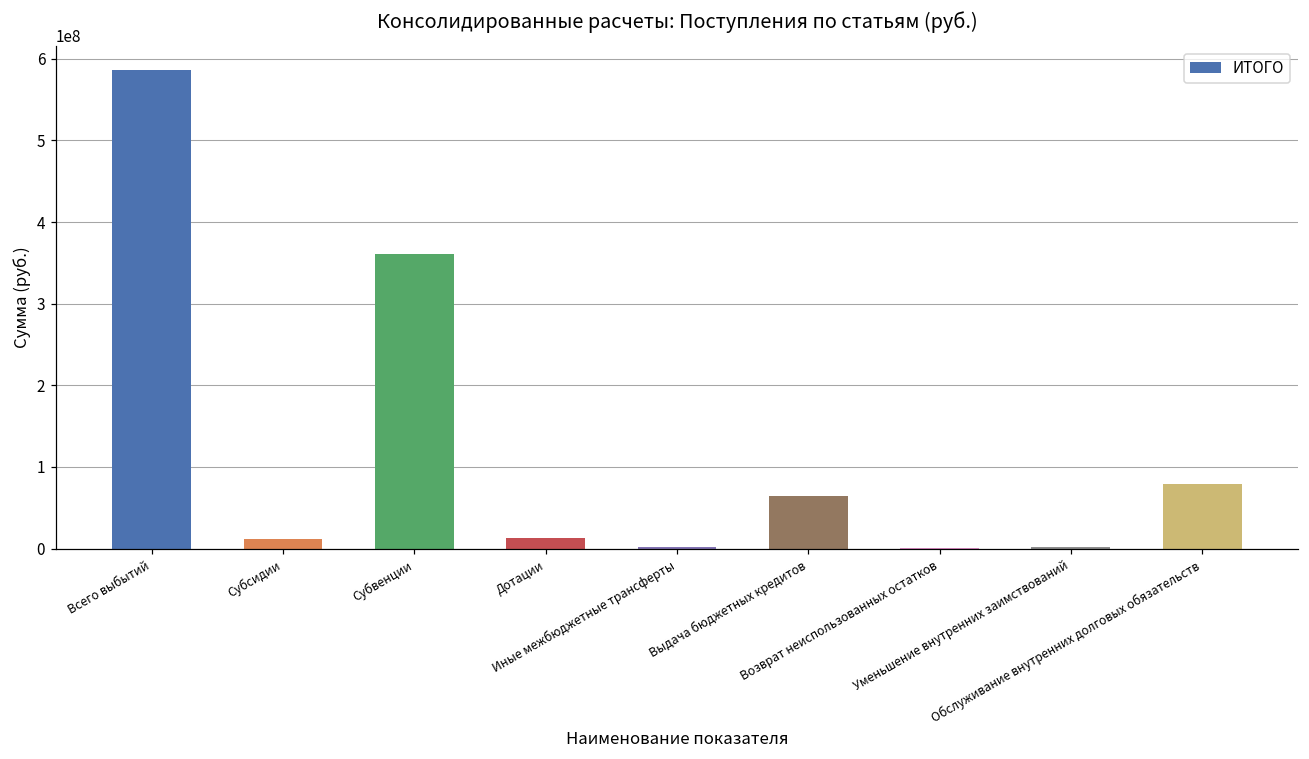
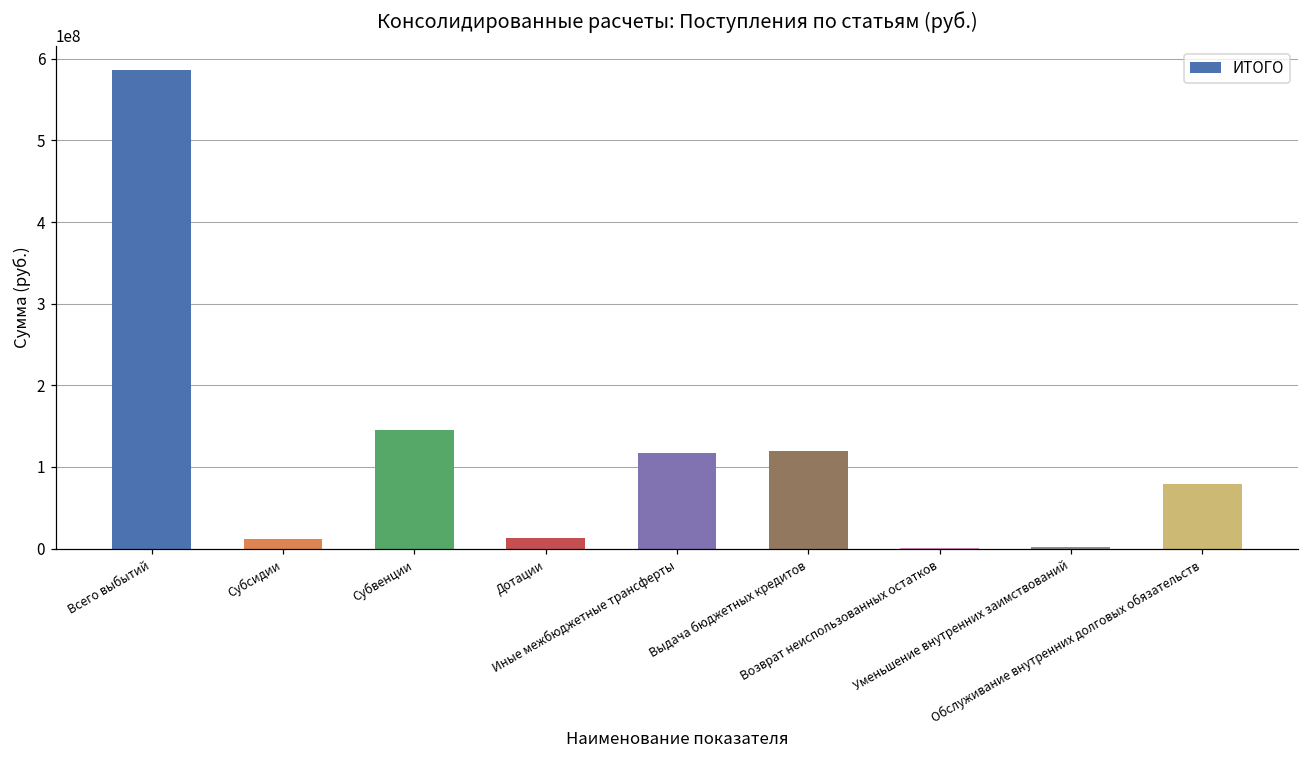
  {
    "Всего выбытий": 590000000,
    "Субсидии": 10000000,
-   "Субвенции": 360000000,
+   "Субвенции": 150000000,
    "Дотации": 10000000,
-   "Иные межбюджетные трансферты": 0,
-   "Выдача бюджетных кредитов": 60000000,
+   "Иные межбюджетные трансферты": 120000000,
+   "Выдача бюджетных кредитов": 120000000,
    "Обслуживание внутренних долговых обязательств": 80000000
  }
